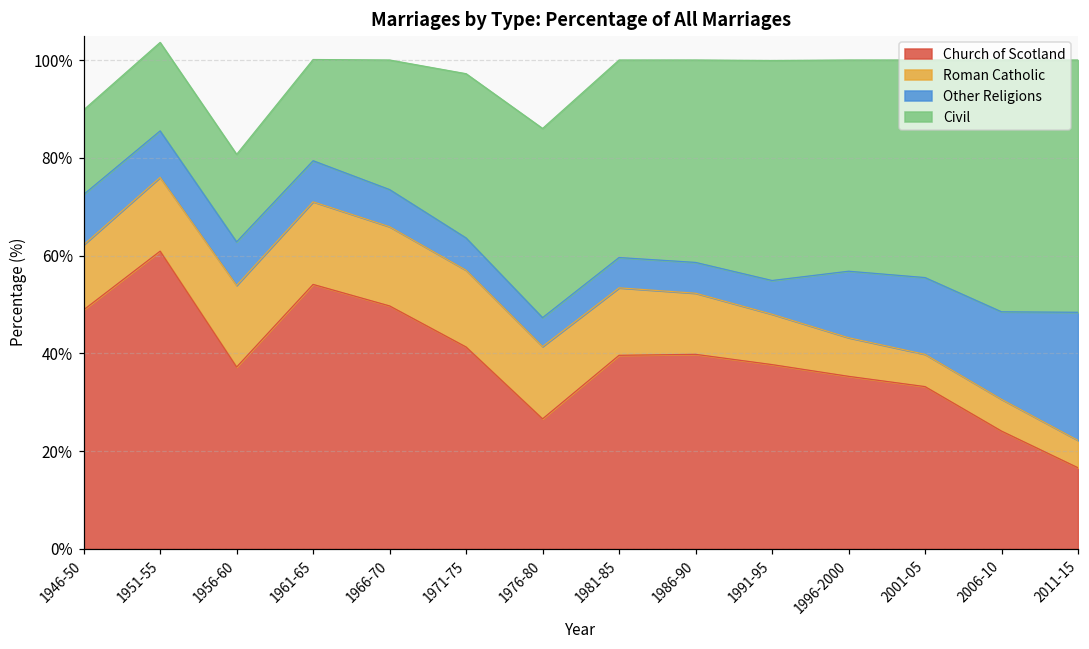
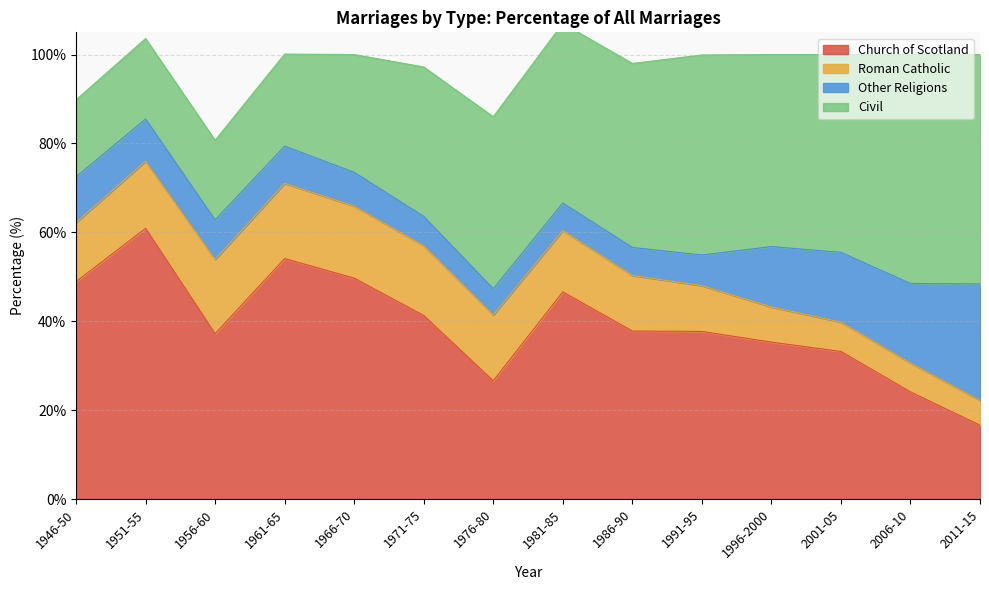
  {
    "Church of Scotland": {
      "1946-50": "49%",
      "1951-55": "61%",
      "1956-60": "37%",
      "1961-65": "54%",
      "1966-70": "50%",
      "1971-75": "41%",
      "1976-80": "27%",
-     "1981-85": "40%",
-     "1986-90": "40%",
+     "1981-85": "47%",
+     "1986-90": "38%",
      "1991-95": "38%",
      "1996-2000": "35%",
      "2001-05": "33%",
      "2006-10": "24%",
      "2011-15": "17%"
    },
    "Roman Catholic": {
      "1946-50": "13%",
      "1951-55": "15%",
      "1956-60": "17%",
      "1961-65": "17%",
      "1966-70": "16%",
      "1971-75": "16%",
      "1976-80": "15%",
      "1981-85": "14%",
      "1986-90": "13%",
      "1991-95": "10%",
      "1996-2000": "8%",
      "2001-05": "7%",
      "2006-10": "7%",
      "2011-15": "6%"
    },
    "Other Religions": {
      "1946-50": "10%",
      "1951-55": "10%",
      "1956-60": "9%",
      "1961-65": "8%",
      "1966-70": "8%",
      "1971-75": "7%",
      "1976-80": "6%",
      "1981-85": "6%",
      "1986-90": "6%",
      "1991-95": "7%",
      "1996-2000": "14%",
      "2001-05": "16%",
      "2006-10": "18%",
      "2011-15": "26%"
    },
    "Civil": {
      "1946-50": "17%",
      "1951-55": "18%",
      "1956-60": "18%",
      "1961-65": "21%",
      "1966-70": "27%",
      "1971-75": "34%",
      "1976-80": "39%",
      "1986-90": "41%",
      "1991-95": "45%",
      "1996-2000": "43%",
      "2011-15": "52%"
    }
  }
